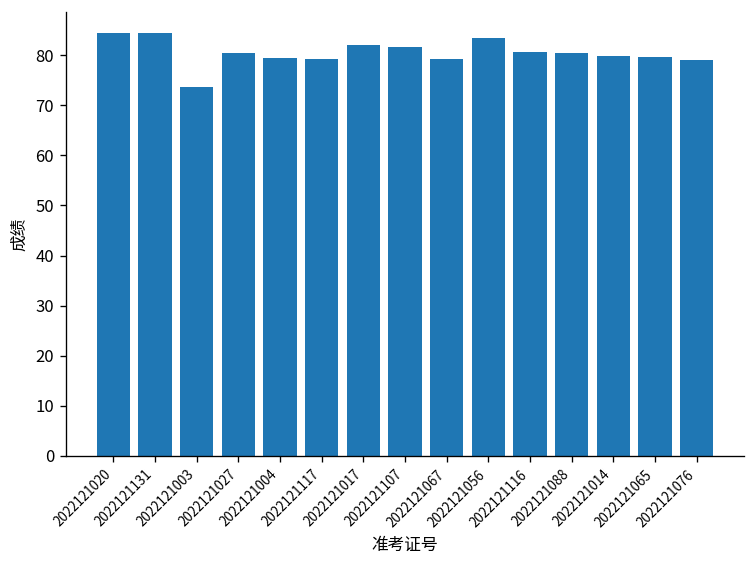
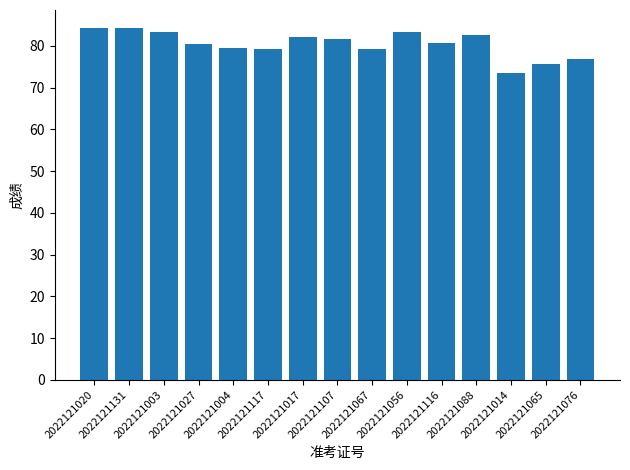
  {
    "2022121020": 84,
    "2022121131": 84,
-   "2022121003": 74,
+   "2022121003": 83,
    "2022121027": 80,
    "2022121004": 79,
    "2022121117": 79,
    "2022121017": 82,
    "2022121107": 82,
    "2022121067": 79,
    "2022121056": 83,
    "2022121116": 81,
-   "2022121088": 80,
-   "2022121014": 80,
-   "2022121065": 80,
-   "2022121076": 79
+   "2022121088": 83,
+   "2022121014": 74,
+   "2022121065": 76,
+   "2022121076": 77
  }
